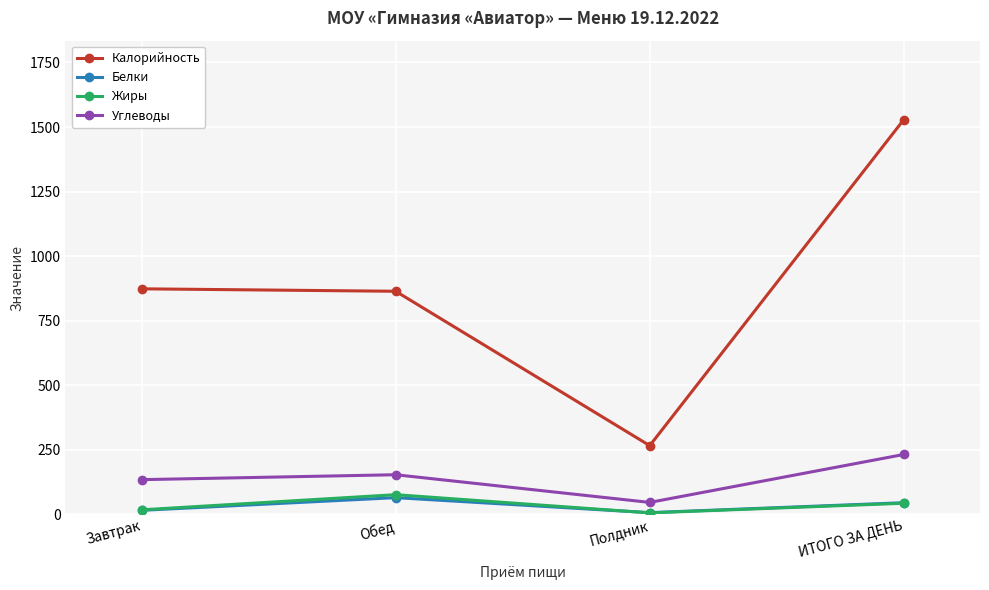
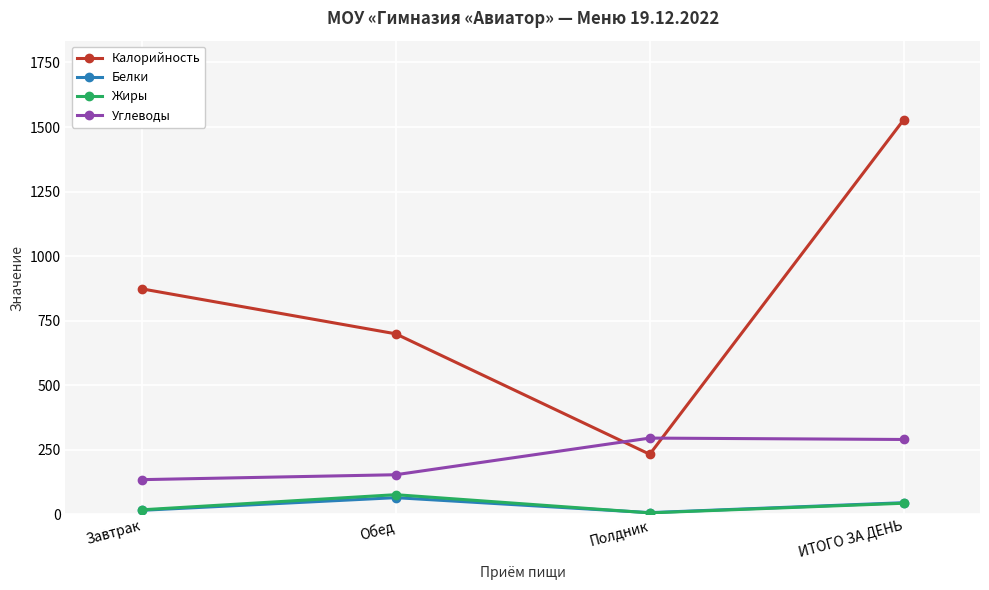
  {
    "Калорийность": {
      "Завтрак": 870,
-     "Обед": 860,
-     "Полдник": 270,
+     "Обед": 700,
+     "Полдник": 230,
      "ИТОГО ЗА ДЕНЬ": 1530
    },
    "Белки": {
      "Обед": 60
    },
    "Жиры": {
      "Обед": 80
    },
    "Углеводы": {
      "Завтрак": 130,
      "Обед": 150,
-     "Полдник": 50,
-     "ИТОГО ЗА ДЕНЬ": 230
+     "Полдник": 300,
+     "ИТОГО ЗА ДЕНЬ": 290
    }
  }
